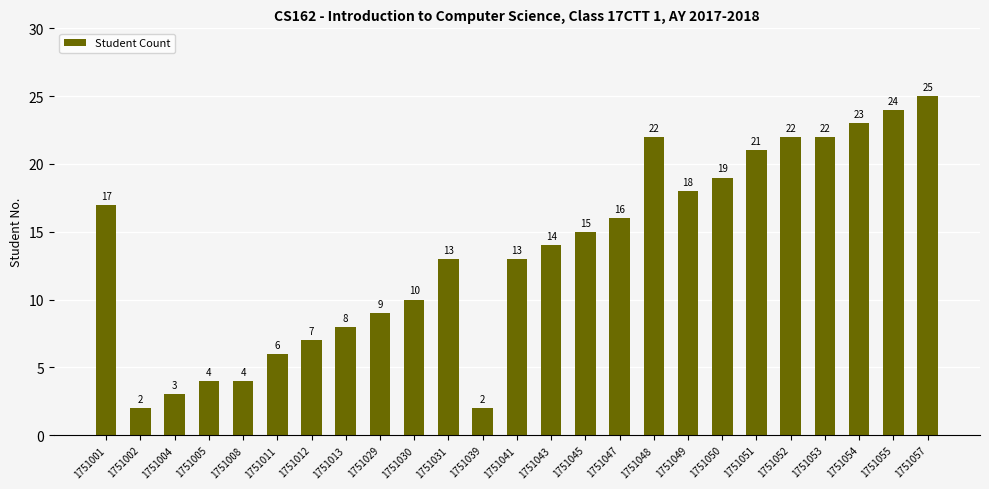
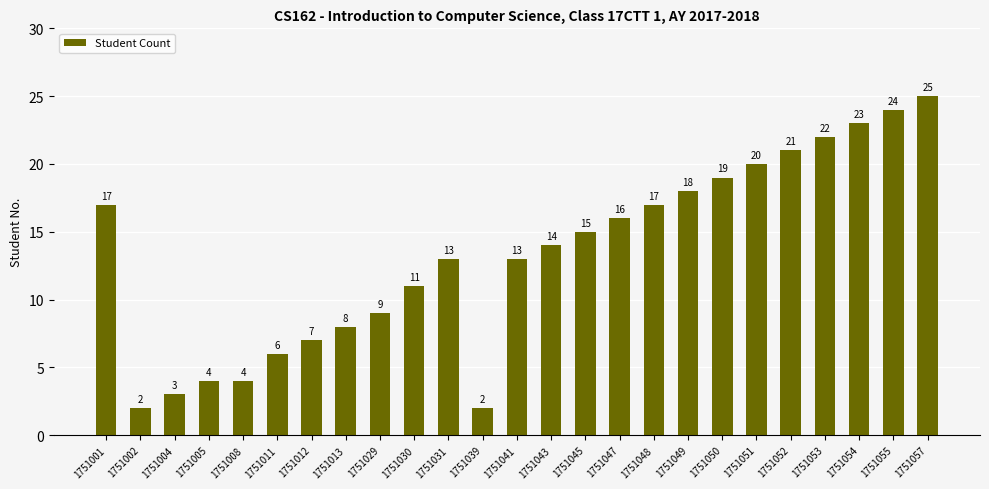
  {
    "1751001": 17,
    "1751002": 2,
    "1751004": 3,
    "1751005": 4,
    "1751008": 4,
    "1751011": 6,
    "1751012": 7,
    "1751013": 8,
    "1751029": 9,
-   "1751030": 10,
+   "1751030": 11,
    "1751031": 13,
    "1751039": 2,
    "1751041": 13,
    "1751043": 14,
    "1751045": 15,
    "1751047": 16,
-   "1751048": 22,
+   "1751048": 17,
    "1751049": 18,
    "1751050": 19,
-   "1751051": 21,
-   "1751052": 22,
+   "1751051": 20,
+   "1751052": 21,
    "1751053": 22,
    "1751054": 23,
    "1751055": 24,
    "1751057": 25
  }
